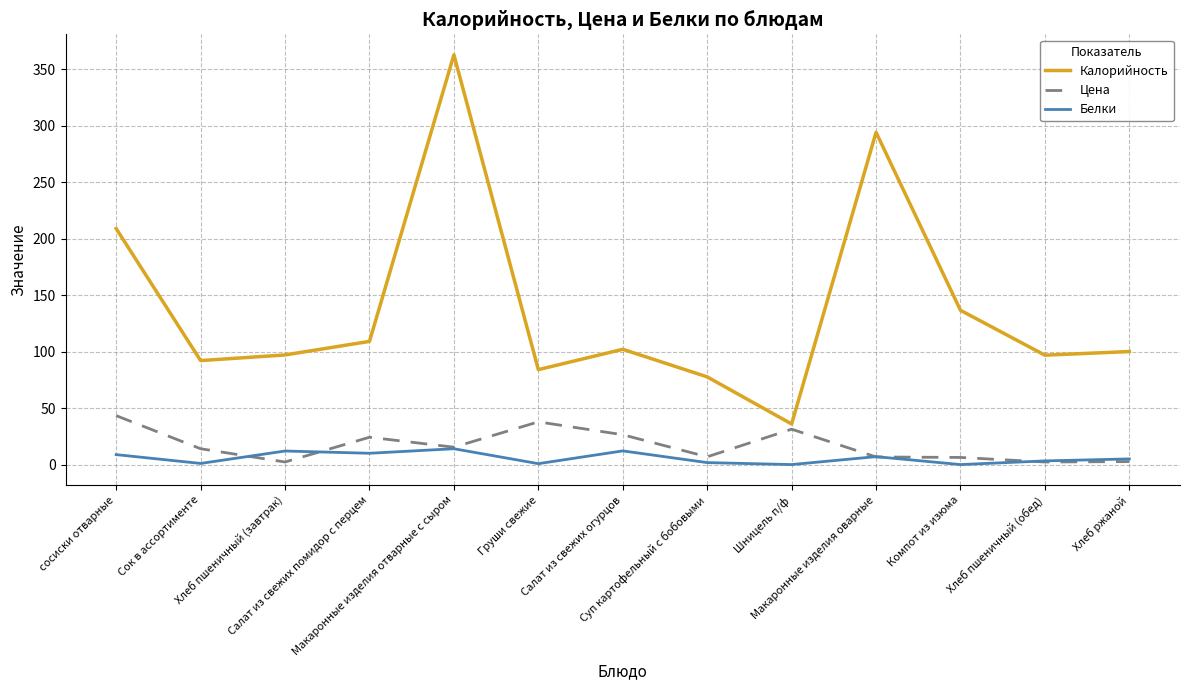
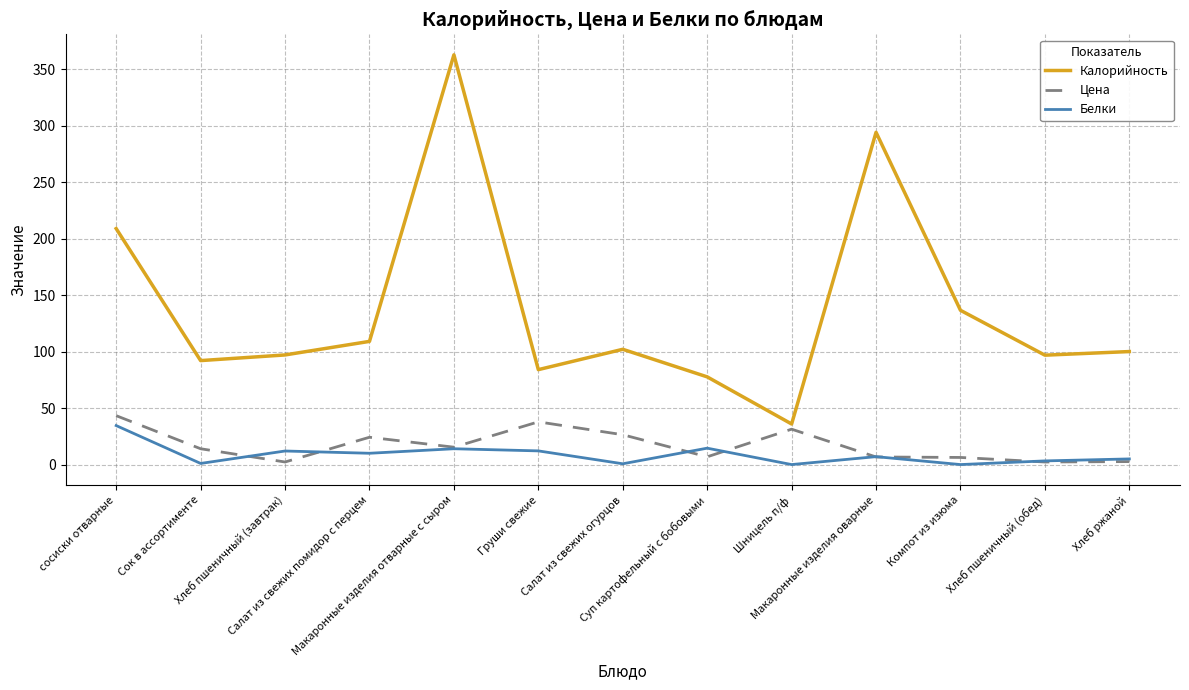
  {
    "Калорийность": {
      "сосиски отварные": 209,
      "Сок в ассортименте": 92,
      "Хлеб пшеничный (завтрак)": 97,
      "Салат из свежих помидор с перцем": 109,
      "Макаронные изделия отварные с сыром": 363,
      "Груши свежие": 84,
      "Салат из свежих огурцов": 102,
      "Суп картофельный с бобовыми": 78,
      "Шницель п/ф": 36,
      "Макаронные изделия оварные": 294,
      "Компот из изюма": 137,
      "Хлеб пшеничный (обед)": 97,
      "Хлеб ржаной": 100
    },
    "Цена": {
      "сосиски отварные": 43,
      "Сок в ассортименте": 14,
      "Хлеб пшеничный (завтрак)": 2,
      "Салат из свежих помидор с перцем": 24,
      "Груши свежие": 38,
      "Салат из свежих огурцов": 26,
      "Суп картофельный с бобовыми": 7,
      "Шницель п/ф": 31,
      "Компот из изюма": 6,
      "Хлеб ржаной": 3
    },
    "Белки": {
-     "сосиски отварные": 9,
+     "сосиски отварные": 35,
      "Сок в ассортименте": 1,
      "Хлеб пшеничный (завтрак)": 12,
      "Салат из свежих помидор с перцем": 10,
-     "Груши свежие": 1,
-     "Салат из свежих огурцов": 12,
-     "Суп картофельный с бобовыми": 2,
+     "Груши свежие": 12,
+     "Салат из свежих огурцов": 1,
+     "Суп картофельный с бобовыми": 15,
      "Шницель п/ф": 0,
      "Компот из изюма": 0,
      "Хлеб ржаной": 5
    }
  }
